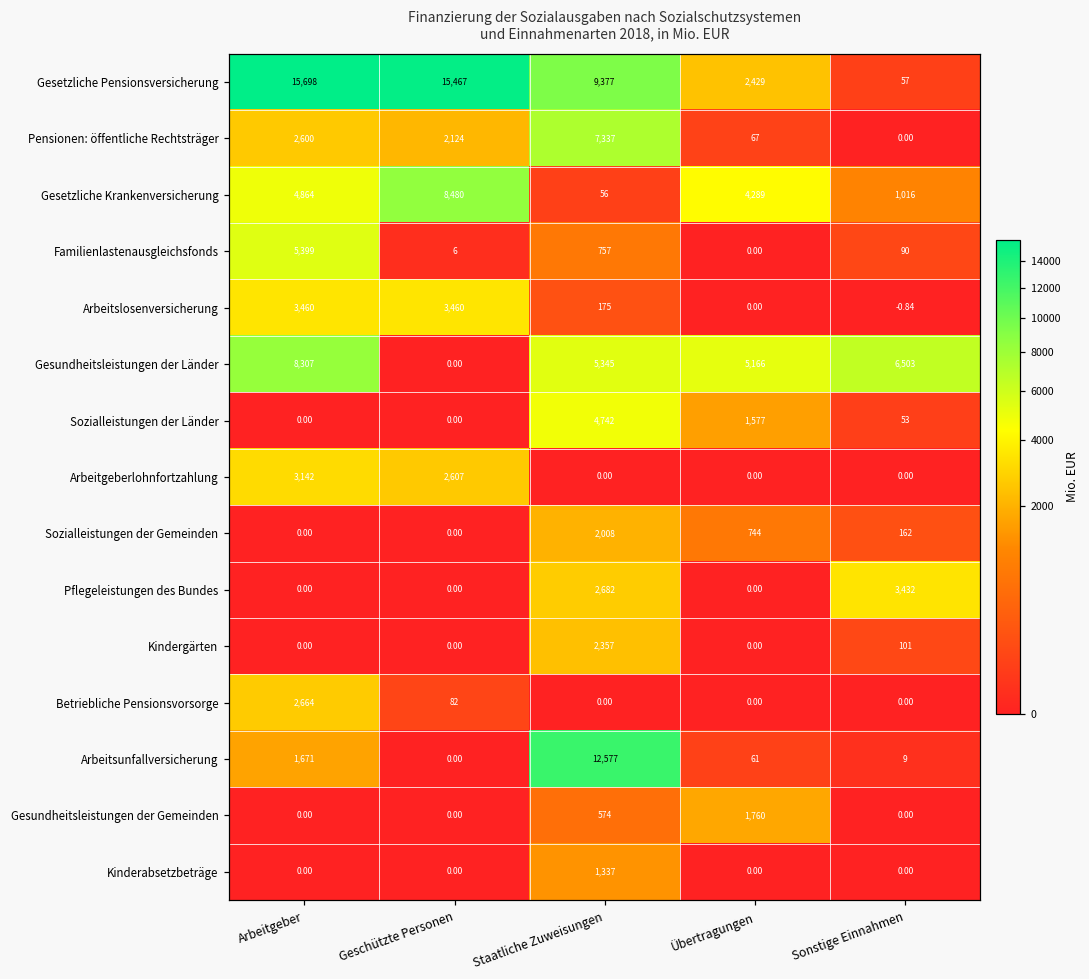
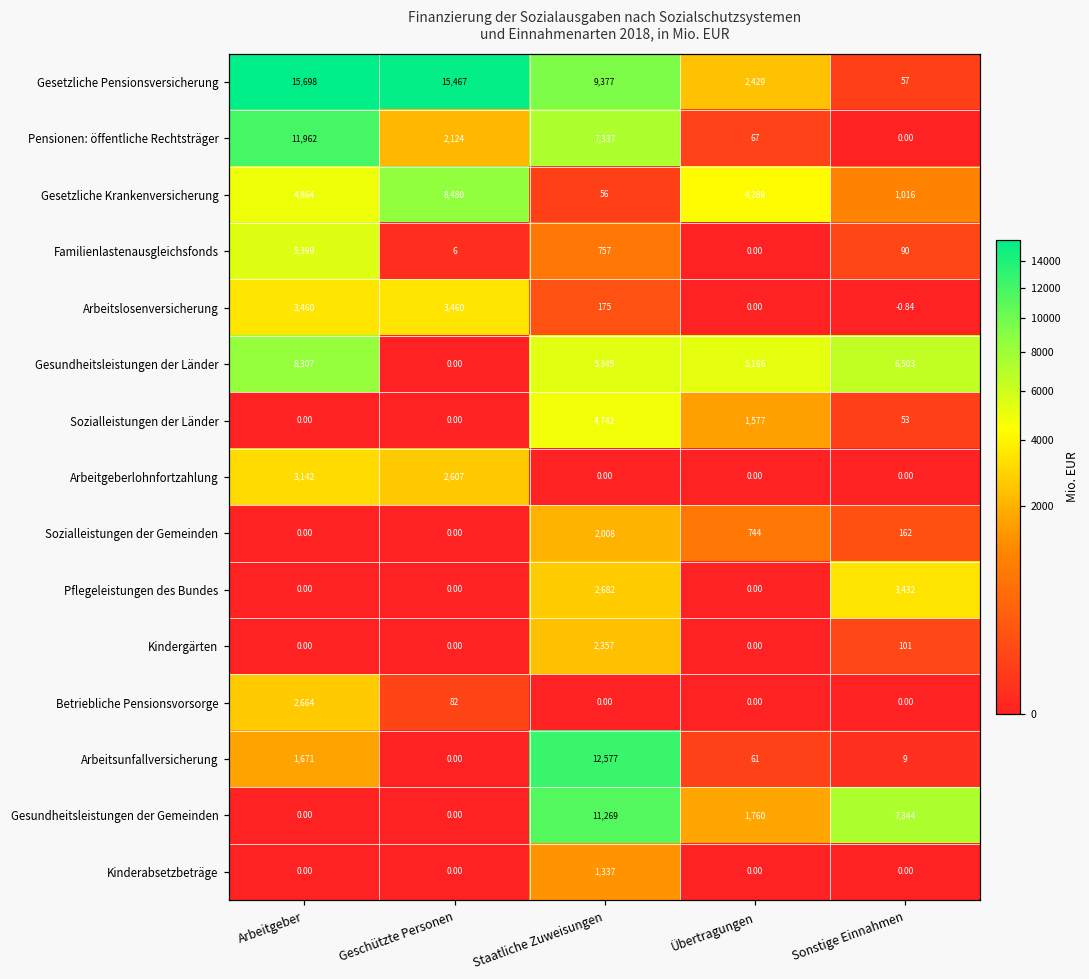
  {
    "Gesetzliche Pensionsversicherung": {
      "Arbeitgeber": "15,698",
      "Geschützte Personen": "15,467",
      "Staatliche Zuweisungen": "9,377",
      "Übertragungen": "2,429",
      "Sonstige Einnahmen": "57"
    },
    "Pensionen: öffentliche Rechtsträger": {
-     "Arbeitgeber": "2,600",
+     "Arbeitgeber": "11,962",
      "Geschützte Personen": "2,124",
      "Staatliche Zuweisungen": "7,337",
      "Übertragungen": "67",
      "Sonstige Einnahmen": "0.00"
    },
    "Gesetzliche Krankenversicherung": {
      "Arbeitgeber": "4,864",
      "Geschützte Personen": "8,480",
      "Staatliche Zuweisungen": "56",
      "Übertragungen": "4,289",
      "Sonstige Einnahmen": "1,016"
    },
    "Familienlastenausgleichsfonds": {
      "Arbeitgeber": "5,399",
      "Geschützte Personen": "6",
      "Staatliche Zuweisungen": "757",
      "Übertragungen": "0.00",
      "Sonstige Einnahmen": "90"
    },
    "Arbeitslosenversicherung": {
      "Arbeitgeber": "3,460",
      "Geschützte Personen": "3,460",
      "Staatliche Zuweisungen": "175",
      "Übertragungen": "0.00",
      "Sonstige Einnahmen": "-0.84"
    },
    "Gesundheitsleistungen der Länder": {
      "Arbeitgeber": "8,307",
      "Geschützte Personen": "0.00",
      "Staatliche Zuweisungen": "5,345",
      "Übertragungen": "5,166",
      "Sonstige Einnahmen": "6,503"
    },
    "Sozialleistungen der Länder": {
      "Arbeitgeber": "0.00",
      "Geschützte Personen": "0.00",
      "Staatliche Zuweisungen": "4,742",
      "Übertragungen": "1,577",
      "Sonstige Einnahmen": "53"
    },
    "Arbeitgeberlohnfortzahlung": {
      "Arbeitgeber": "3,142",
      "Geschützte Personen": "2,607",
      "Staatliche Zuweisungen": "0.00",
      "Übertragungen": "0.00",
      "Sonstige Einnahmen": "0.00"
    },
    "Sozialleistungen der Gemeinden": {
      "Arbeitgeber": "0.00",
      "Geschützte Personen": "0.00",
      "Staatliche Zuweisungen": "2,008",
      "Übertragungen": "744",
      "Sonstige Einnahmen": "162"
    },
    "Pflegeleistungen des Bundes": {
      "Arbeitgeber": "0.00",
      "Geschützte Personen": "0.00",
      "Staatliche Zuweisungen": "2,682",
      "Übertragungen": "0.00",
      "Sonstige Einnahmen": "3,432"
    },
    "Kindergärten": {
      "Arbeitgeber": "0.00",
      "Geschützte Personen": "0.00",
      "Staatliche Zuweisungen": "2,357",
      "Übertragungen": "0.00",
      "Sonstige Einnahmen": "101"
    },
    "Betriebliche Pensionsvorsorge": {
      "Arbeitgeber": "2,664",
      "Geschützte Personen": "82",
      "Staatliche Zuweisungen": "0.00",
      "Übertragungen": "0.00",
      "Sonstige Einnahmen": "0.00"
    },
    "Arbeitsunfallversicherung": {
      "Arbeitgeber": "1,671",
      "Geschützte Personen": "0.00",
      "Staatliche Zuweisungen": "12,577",
      "Übertragungen": "61",
      "Sonstige Einnahmen": "9"
    },
    "Gesundheitsleistungen der Gemeinden": {
      "Arbeitgeber": "0.00",
      "Geschützte Personen": "0.00",
-     "Staatliche Zuweisungen": "574",
+     "Staatliche Zuweisungen": "11,269",
      "Übertragungen": "1,760",
-     "Sonstige Einnahmen": "0.00"
+     "Sonstige Einnahmen": "7,344"
    },
    "Kinderabsetzbeträge": {
      "Arbeitgeber": "0.00",
      "Geschützte Personen": "0.00",
      "Staatliche Zuweisungen": "1,337",
      "Übertragungen": "0.00",
      "Sonstige Einnahmen": "0.00"
    }
  }
